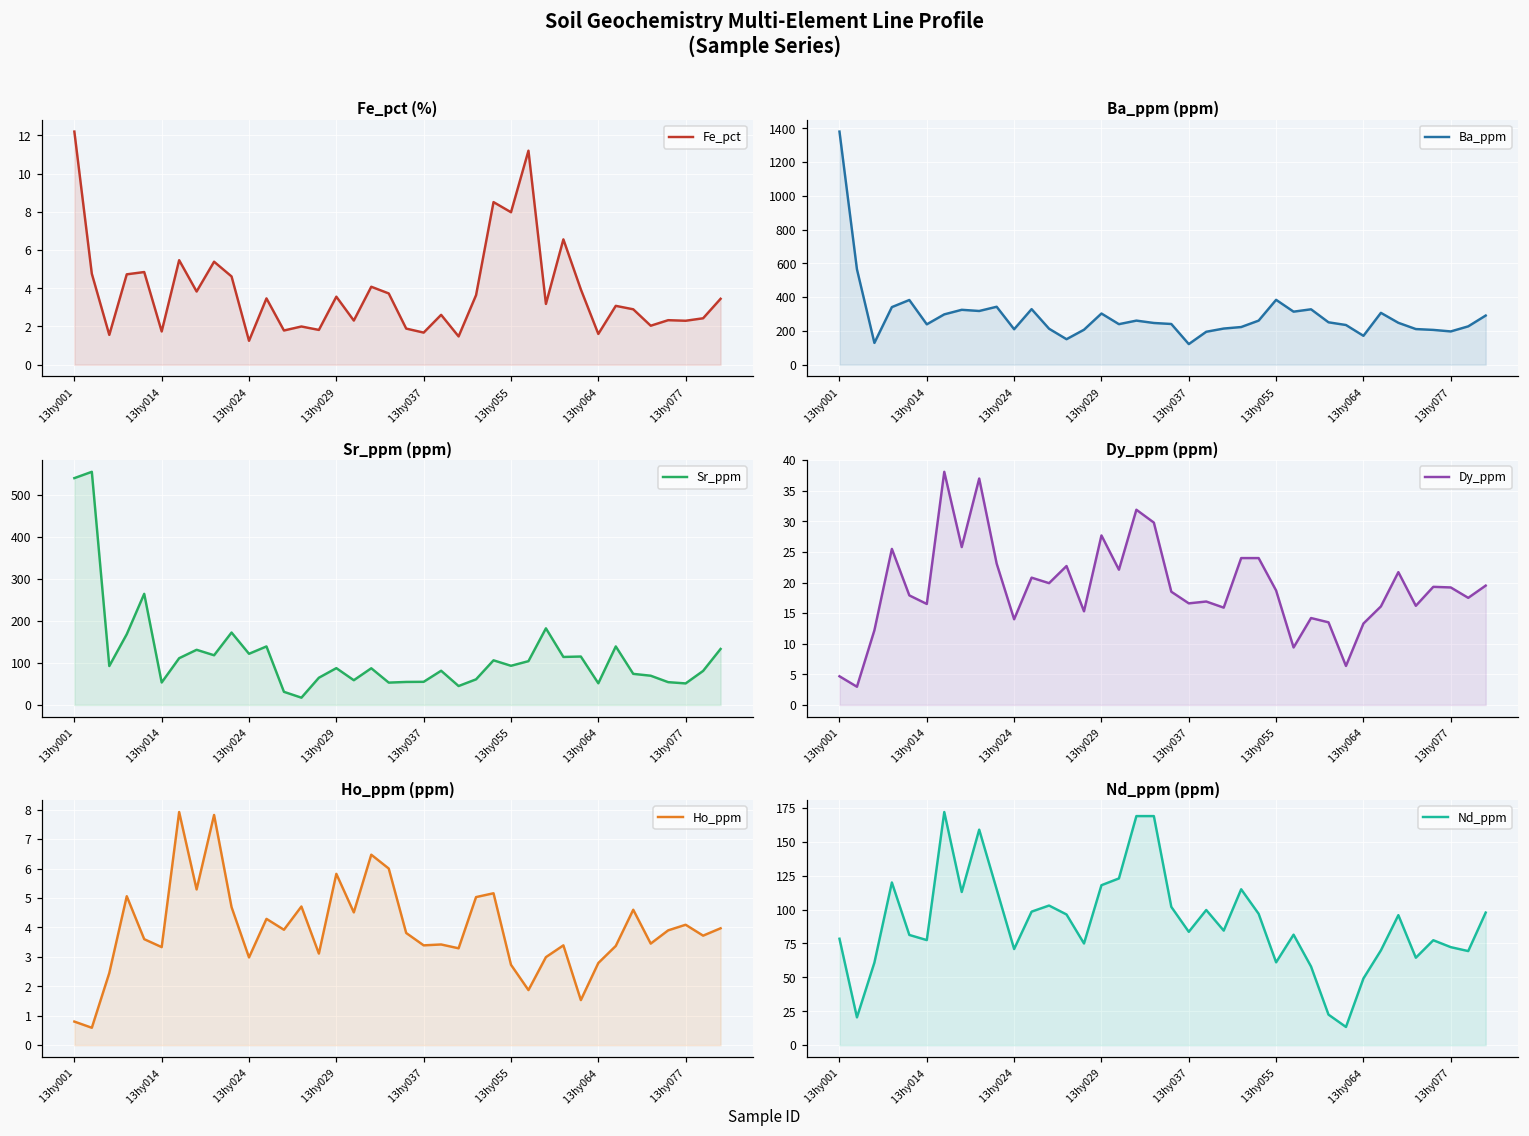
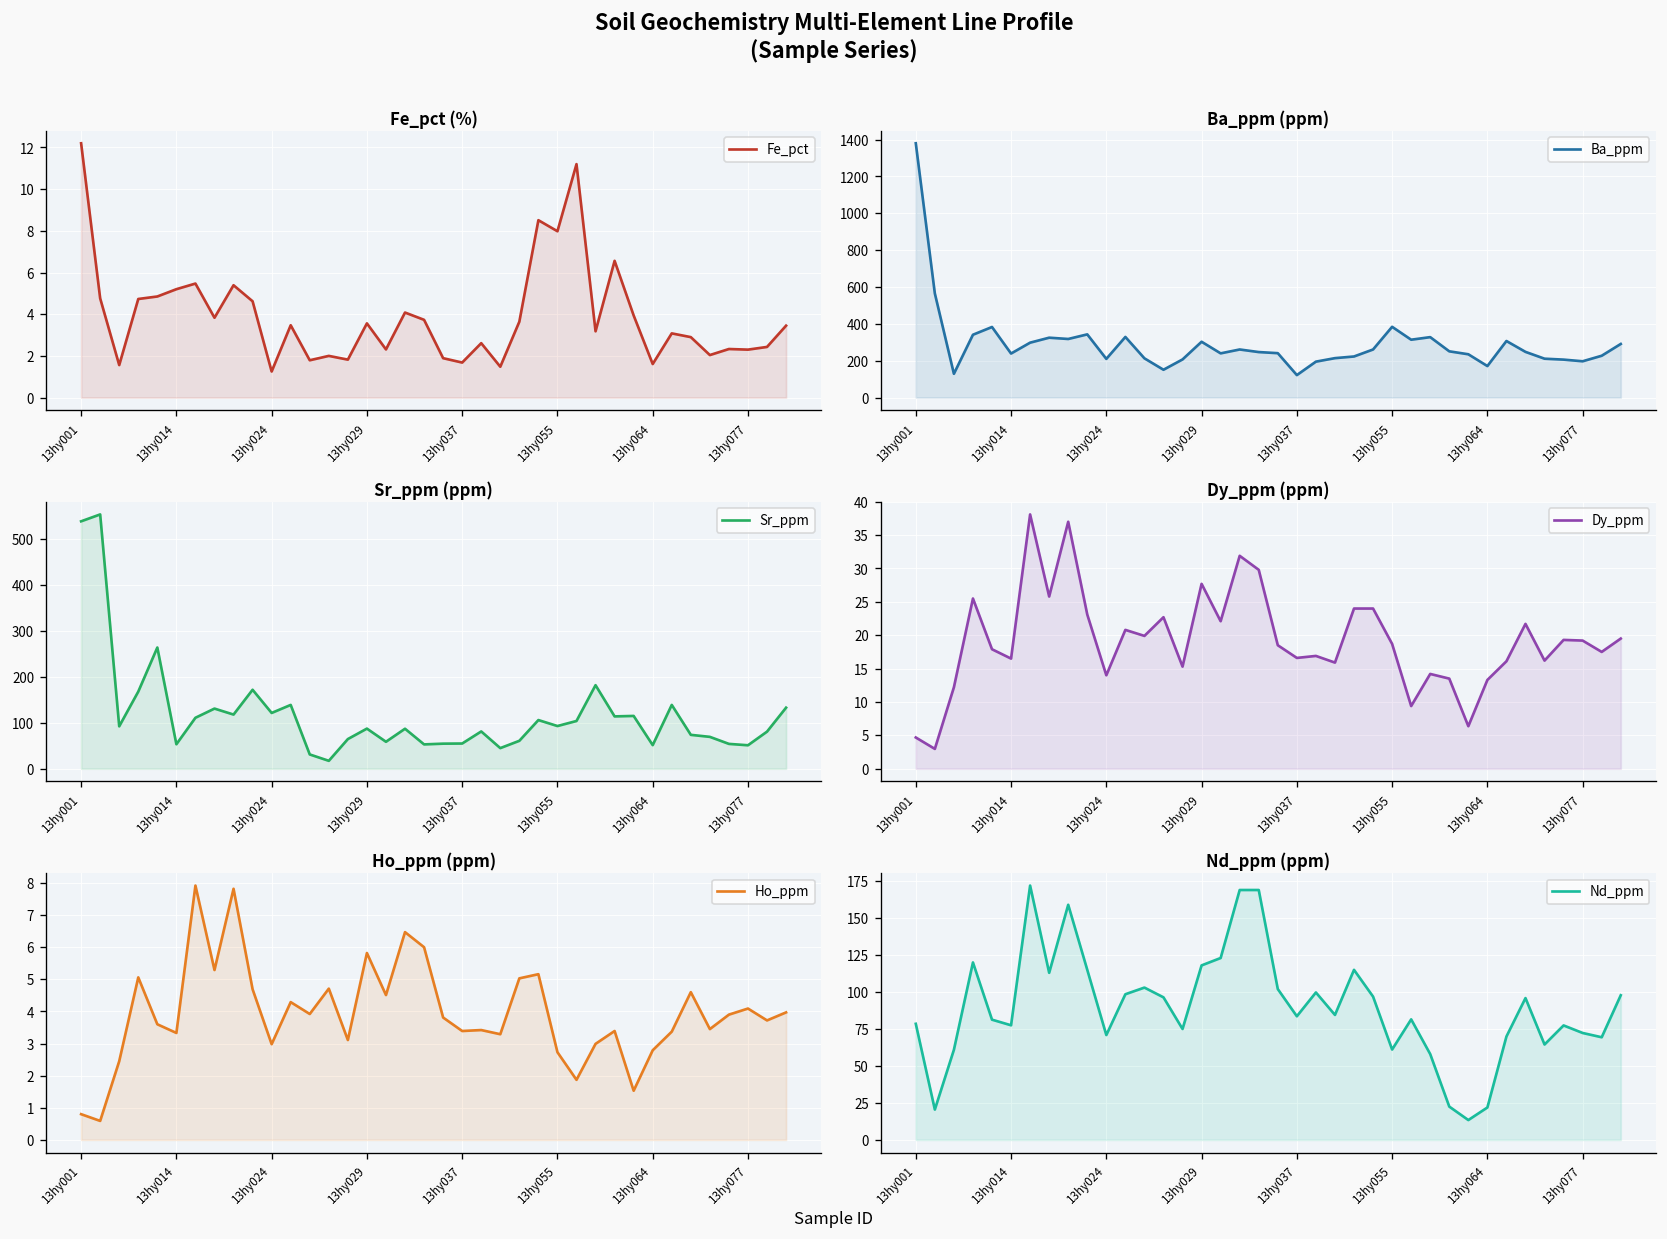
  {
    "Fe_pct (%)": {
      "13hy001": 12.2,
-     "13hy014": 1.7,
+     "13hy014": 5.2,
      "13hy024": 1.3,
      "13hy029": 3.6,
      "13hy037": 1.7,
      "13hy055": 8.0,
      "13hy064": 1.6,
      "13hy077": 2.3
    },
    "Ba_ppm (ppm)": {
      "13hy001": 1380,
      "13hy014": 240,
      "13hy024": 210,
      "13hy029": 300,
      "13hy037": 120,
      "13hy055": 380,
      "13hy064": 170,
      "13hy077": 200
    },
    "Sr_ppm (ppm)": {
      "13hy001": 540,
      "13hy014": 50,
      "13hy024": 120,
      "13hy029": 90,
      "13hy037": 50,
      "13hy055": 90,
      "13hy064": 50,
      "13hy077": 50
    },
    "Dy_ppm (ppm)": {
      "13hy001": 5,
      "13hy014": 17,
      "13hy024": 14,
      "13hy029": 28,
      "13hy037": 17,
      "13hy055": 19,
      "13hy064": 13,
      "13hy077": 19
    },
    "Ho_ppm (ppm)": {
      "13hy001": 0.8,
      "13hy014": 3.3,
      "13hy024": 3.0,
      "13hy029": 5.8,
      "13hy037": 3.4,
      "13hy055": 2.7,
      "13hy064": 2.8,
      "13hy077": 4.1
    },
    "Nd_ppm (ppm)": {
      "13hy001": 79,
      "13hy014": 78,
      "13hy024": 71,
      "13hy029": 118,
      "13hy037": 84,
      "13hy055": 61,
-     "13hy064": 49,
+     "13hy064": 22,
      "13hy077": 72
    }
  }
